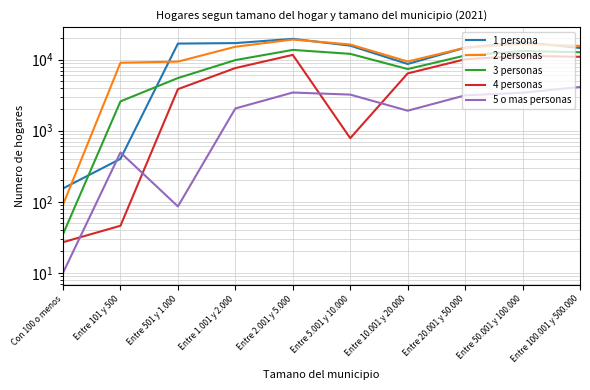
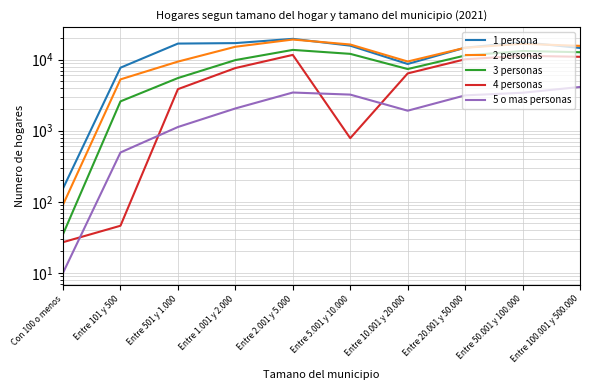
  {
    "1 persona": {
      "Con 100 o menos": 150,
-     "Entre 101 y 500": 400,
+     "Entre 101 y 500": 8000,
      "Entre 501 y 1.000": 17000,
      "Entre 1.001 y 2.000": 17000
    },
    "2 personas": {
      "Con 100 o menos": 90,
-     "Entre 101 y 500": 9000,
+     "Entre 101 y 500": 5000,
      "Entre 501 y 1.000": 9000,
      "Entre 1.001 y 2.000": 15000
    },
    "3 personas": {
      "Con 100 o menos": 40,
      "Entre 101 y 500": 2600,
      "Entre 501 y 1.000": 6000,
      "Entre 1.001 y 2.000": 10000,
      "Entre 2.001 y 5.000": 14000,
      "Entre 5.001 y 10.000": 12000,
      "Entre 10.001 y 20.000": 7000,
      "Entre 100.001 y 500.000": 13000
    },
    "4 personas": {
      "Con 100 o menos": 27,
      "Entre 101 y 500": 50,
      "Entre 501 y 1.000": 4000,
      "Entre 1.001 y 2.000": 8000,
      "Entre 2.001 y 5.000": 12000,
      "Entre 5.001 y 10.000": 800,
      "Entre 10.001 y 20.000": 6000,
      "Entre 100.001 y 500.000": 11000
    },
    "5 o mas personas": {
      "Con 100 o menos": 10,
      "Entre 101 y 500": 500,
-     "Entre 501 y 1.000": 90,
+     "Entre 501 y 1.000": 1100,
      "Entre 1.001 y 2.000": 2100,
      "Entre 2.001 y 5.000": 3000,
      "Entre 5.001 y 10.000": 3000,
      "Entre 10.001 y 20.000": 1900,
      "Entre 100.001 y 500.000": 4000
    }
  }
